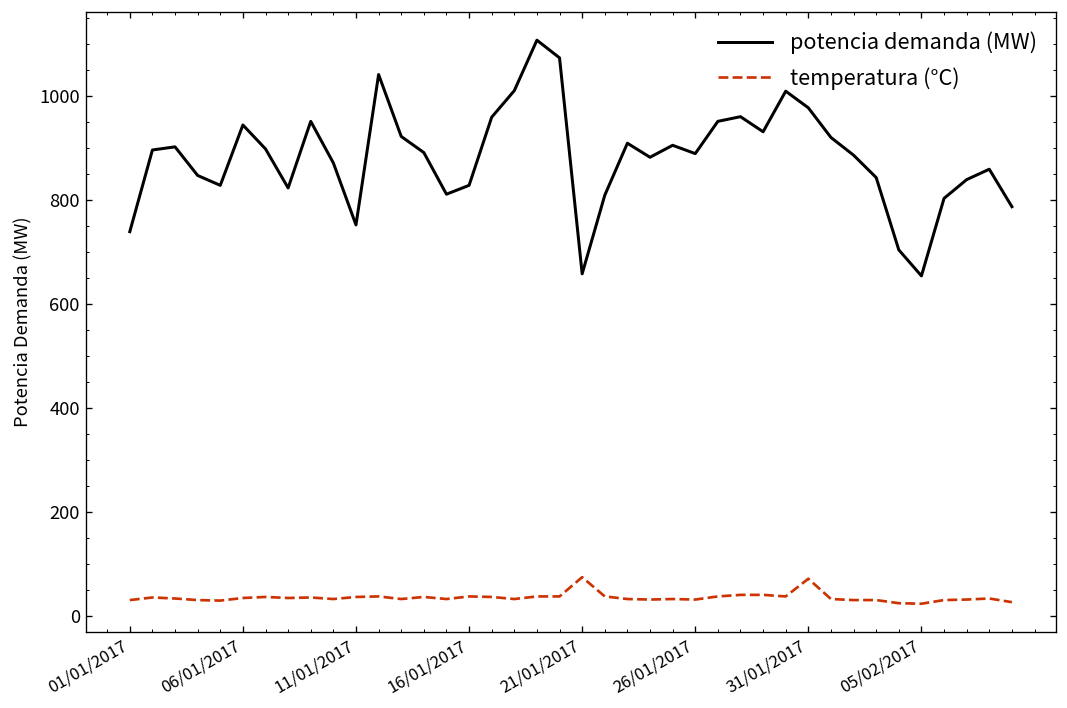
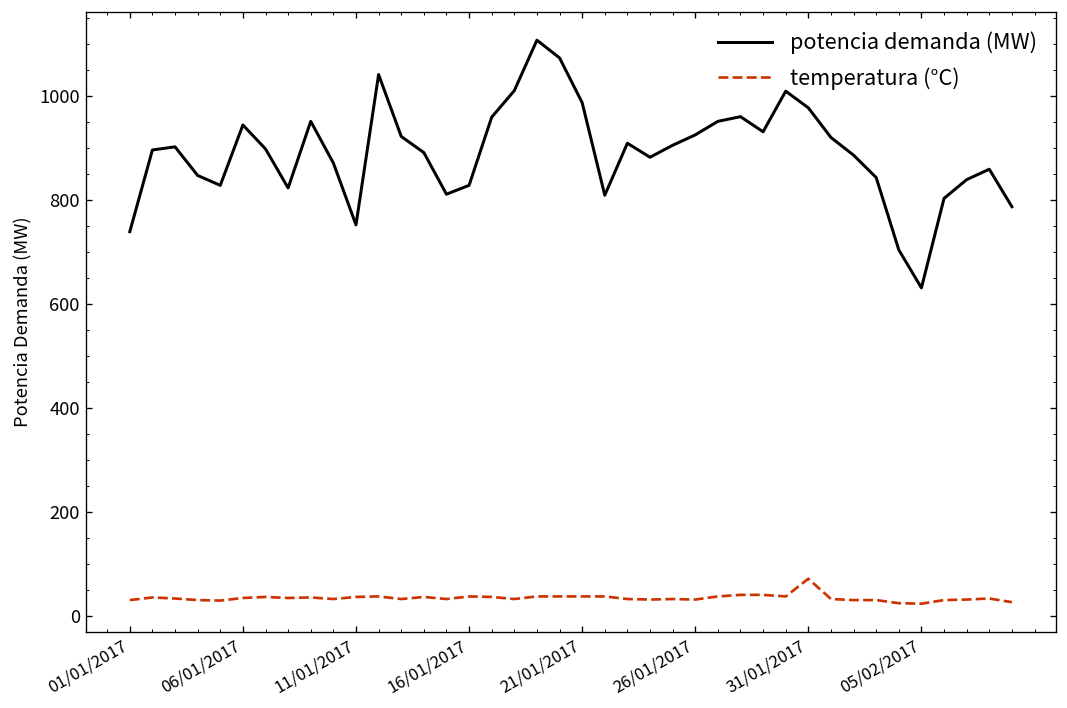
  {
    "potencia demanda (MW)": {
      "01/01/2017": 740,
      "06/01/2017": 940,
      "11/01/2017": 750,
      "16/01/2017": 830,
-     "21/01/2017": 660,
-     "26/01/2017": 890,
+     "21/01/2017": 990,
+     "26/01/2017": 930,
      "31/01/2017": 980,
-     "05/02/2017": 650
+     "05/02/2017": 630
    },
    "temperatura (°C)": {
      "01/01/2017": 30,
      "06/01/2017": 40,
      "11/01/2017": 40,
      "16/01/2017": 40,
-     "21/01/2017": 80,
+     "21/01/2017": 40,
      "26/01/2017": 30,
      "31/01/2017": 70,
      "05/02/2017": 20
    }
  }
